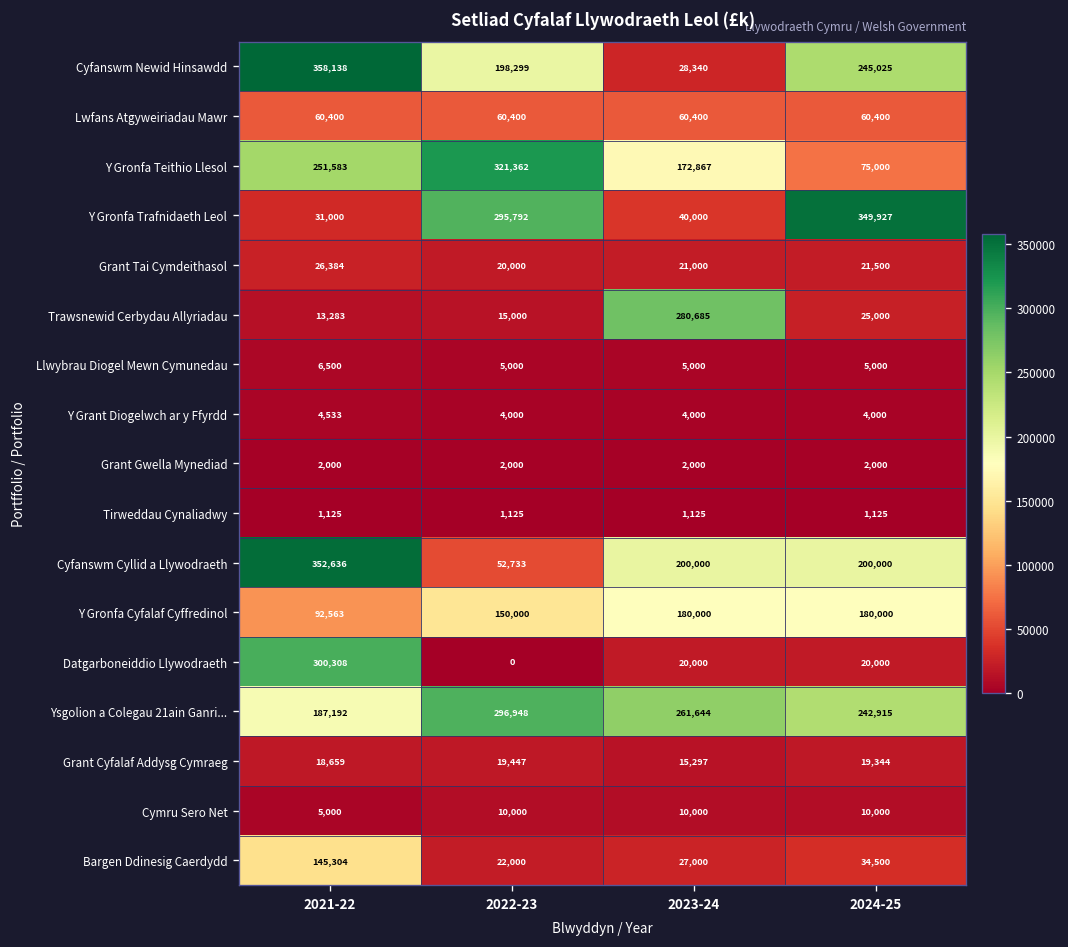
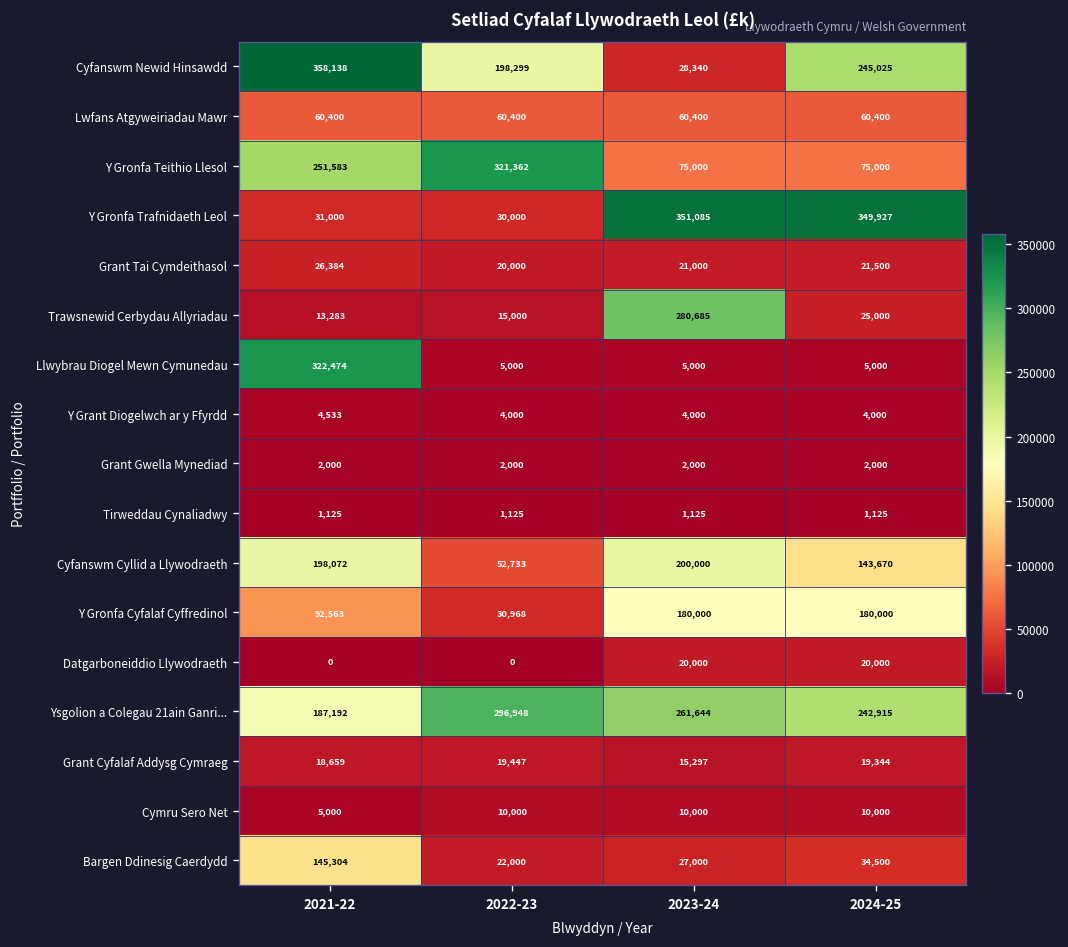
  {
    "Cyfanswm Newid Hinsawdd": {
      "2021-22": "358,138",
      "2022-23": "198,299",
      "2023-24": "28,340",
      "2024-25": "245,025"
    },
    "Lwfans Atgyweiriadau Mawr": {
      "2021-22": "60,400",
      "2022-23": "60,400",
      "2023-24": "60,400",
      "2024-25": "60,400"
    },
    "Y Gronfa Teithio Llesol": {
      "2021-22": "251,583",
      "2022-23": "321,362",
-     "2023-24": "172,867",
+     "2023-24": "75,000",
      "2024-25": "75,000"
    },
    "Y Gronfa Trafnidaeth Leol": {
      "2021-22": "31,000",
-     "2022-23": "295,792",
-     "2023-24": "40,000",
+     "2022-23": "30,000",
+     "2023-24": "351,085",
      "2024-25": "349,927"
    },
    "Grant Tai Cymdeithasol": {
      "2021-22": "26,384",
      "2022-23": "20,000",
      "2023-24": "21,000",
      "2024-25": "21,500"
    },
    "Trawsnewid Cerbydau Allyriadau": {
      "2021-22": "13,283",
      "2022-23": "15,000",
      "2023-24": "280,685",
      "2024-25": "25,000"
    },
    "Llwybrau Diogel Mewn Cymunedau": {
-     "2021-22": "6,500",
+     "2021-22": "322,474",
      "2022-23": "5,000",
      "2023-24": "5,000",
      "2024-25": "5,000"
    },
    "Y Grant Diogelwch ar y Ffyrdd": {
      "2021-22": "4,533",
      "2022-23": "4,000",
      "2023-24": "4,000",
      "2024-25": "4,000"
    },
    "Grant Gwella Mynediad": {
      "2021-22": "2,000",
      "2022-23": "2,000",
      "2023-24": "2,000",
      "2024-25": "2,000"
    },
    "Tirweddau Cynaliadwy": {
      "2021-22": "1,125",
      "2022-23": "1,125",
      "2023-24": "1,125",
      "2024-25": "1,125"
    },
    "Cyfanswm Cyllid a Llywodraeth": {
-     "2021-22": "352,636",
+     "2021-22": "198,072",
      "2022-23": "52,733",
      "2023-24": "200,000",
-     "2024-25": "200,000"
+     "2024-25": "143,670"
    },
    "Y Gronfa Cyfalaf Cyffredinol": {
      "2021-22": "92,563",
-     "2022-23": "150,000",
+     "2022-23": "30,968",
      "2023-24": "180,000",
      "2024-25": "180,000"
    },
    "Datgarboneiddio Llywodraeth": {
-     "2021-22": "300,308",
+     "2021-22": "0",
      "2022-23": "0",
      "2023-24": "20,000",
      "2024-25": "20,000"
    },
    "Ysgolion a Colegau 21ain Ganri...": {
      "2021-22": "187,192",
      "2022-23": "296,948",
      "2023-24": "261,644",
      "2024-25": "242,915"
    },
    "Grant Cyfalaf Addysg Cymraeg": {
      "2021-22": "18,659",
      "2022-23": "19,447",
      "2023-24": "15,297",
      "2024-25": "19,344"
    },
    "Cymru Sero Net": {
      "2021-22": "5,000",
      "2022-23": "10,000",
      "2023-24": "10,000",
      "2024-25": "10,000"
    },
    "Bargen Ddinesig Caerdydd": {
      "2021-22": "145,304",
      "2022-23": "22,000",
      "2023-24": "27,000",
      "2024-25": "34,500"
    }
  }
